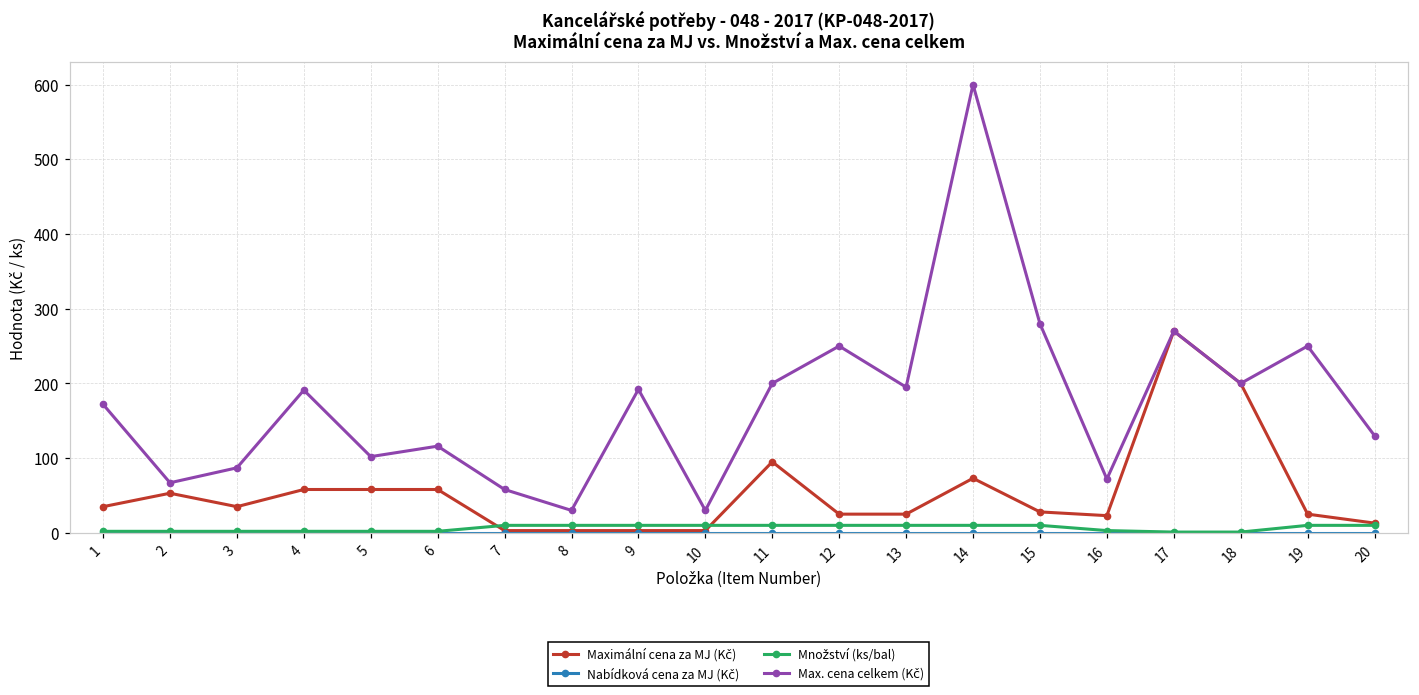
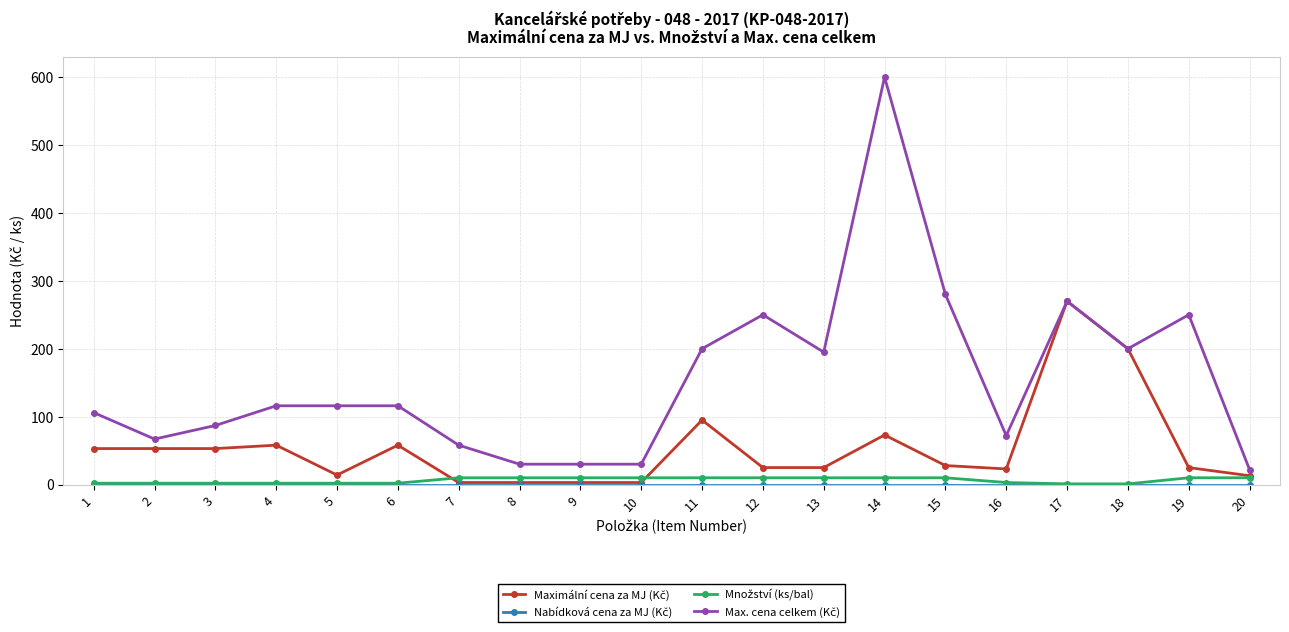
  {
    "Maximální cena za MJ (Kč)": {
-     "1": 40,
+     "1": 50,
      "2": 50,
-     "3": 40,
+     "3": 50,
      "4": 60,
-     "5": 60,
+     "5": 10,
      "6": 60,
      "11": 100,
      "12": 30,
      "13": 30,
      "14": 70,
      "15": 30,
      "16": 20,
      "19": 30
    },
    "Nabídková cena za MJ (Kč)": {
      "11": 0,
      "12": 0,
      "13": 0,
      "14": 0,
      "15": 0,
      "19": 0,
      "20": 0
    },
    "Množství (ks/bal)": {
      "7": 10,
      "8": 10,
      "9": 10,
      "10": 10,
      "11": 10,
      "12": 10,
      "13": 10,
      "14": 10,
      "15": 10,
      "19": 10
    },
    "Max. cena celkem (Kč)": {
-     "1": 170,
+     "1": 110,
      "2": 70,
      "3": 90,
-     "4": 190,
-     "5": 100,
+     "4": 120,
+     "5": 120,
      "6": 120,
      "7": 60,
      "8": 30,
-     "9": 190,
+     "9": 30,
      "10": 30,
      "11": 200,
      "12": 250,
      "13": 200,
      "14": 600,
      "15": 280,
      "16": 70,
      "19": 250,
-     "20": 130
+     "20": 20
    }
  }
